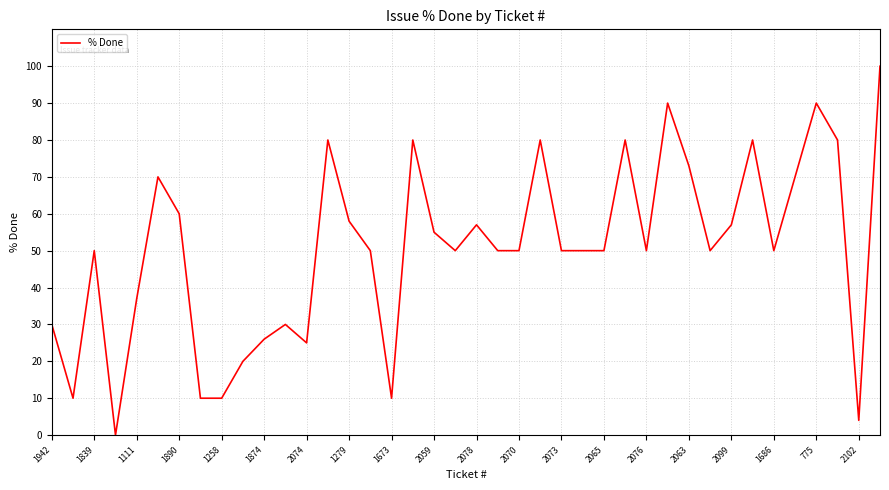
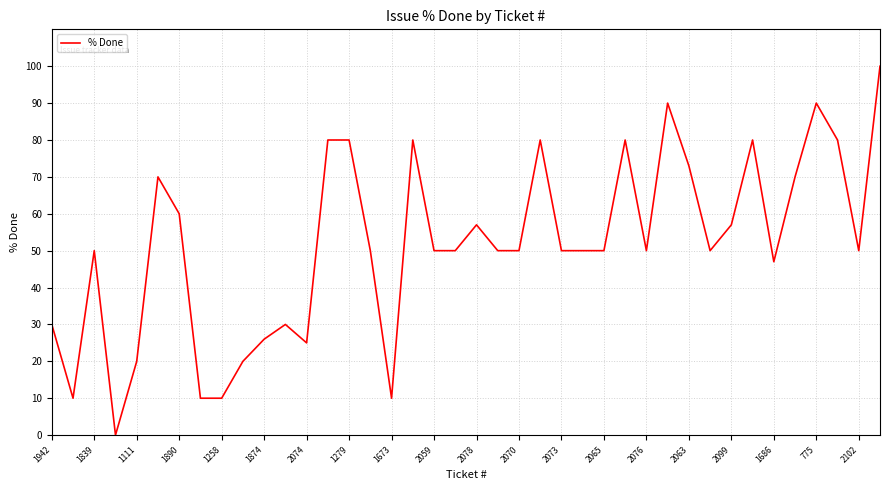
  {
    "1942": 30,
    "1839": 50,
-   "1111": 37,
+   "1111": 20,
    "1890": 60,
    "1258": 10,
    "1874": 26,
    "2074": 25,
-   "1279": 58,
+   "1279": 80,
    "1673": 10,
-   "2059": 55,
+   "2059": 50,
    "2078": 57,
    "2070": 50,
    "2073": 50,
    "2065": 50,
    "2076": 50,
    "2063": 73,
    "2099": 57,
-   "1686": 50,
+   "1686": 47,
    "775": 90,
-   "2102": 4
+   "2102": 50
  }
